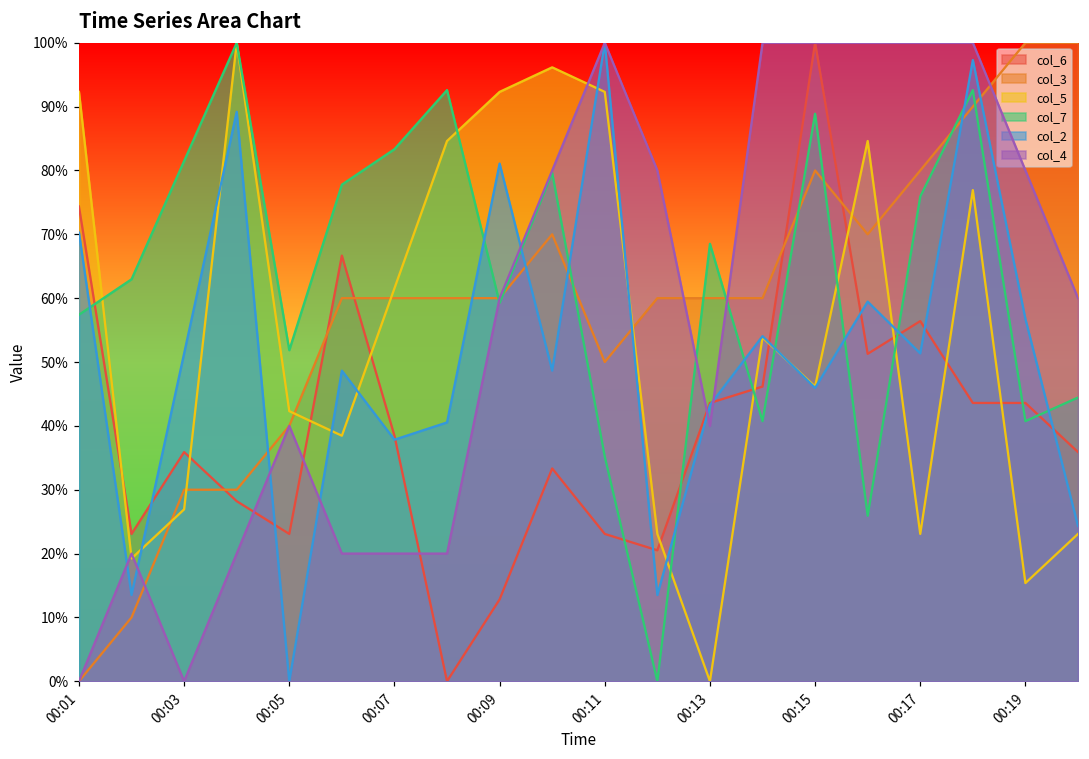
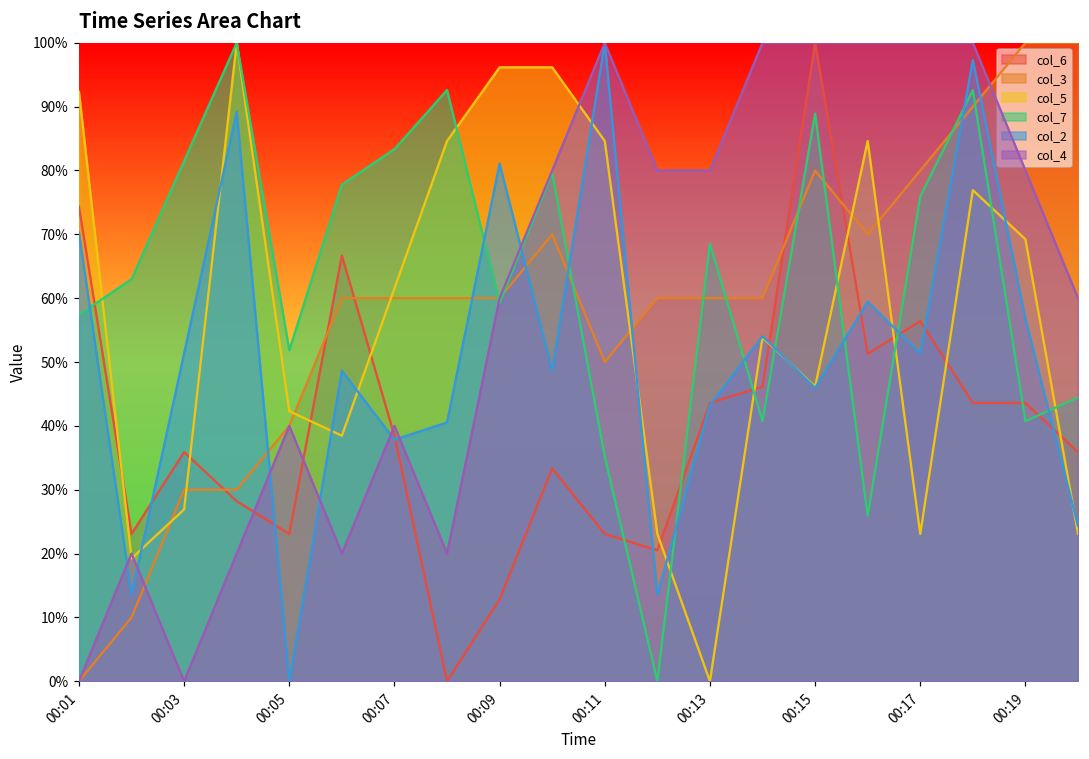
  {
    "col_5": {
      "00:01": "92%",
      "00:03": "27%",
      "00:05": "42%",
      "00:07": "62%",
-     "00:09": "92%",
-     "00:11": "92%",
+     "00:09": "96%",
+     "00:11": "85%",
      "00:13": "0%",
      "00:17": "23%",
-     "00:19": "15%"
+     "00:19": "69%"
    },
    "col_7": {
      "00:01": "57%",
      "00:03": "81%",
      "00:05": "52%",
      "00:07": "83%",
      "00:09": "59%",
      "00:11": "35%",
      "00:13": "69%",
      "00:15": "89%",
      "00:17": "76%",
      "00:19": "41%"
    },
    "col_2": {
      "00:01": "70%",
      "00:03": "51%",
      "00:05": "0%",
      "00:07": "38%",
      "00:09": "81%",
      "00:17": "51%",
      "00:19": "57%"
    },
    "col_4": {
      "00:03": "0%",
-     "00:07": "20%",
-     "00:13": "40%",
+     "00:07": "40%",
+     "00:13": "80%",
      "00:17": "100%",
      "00:19": "80%"
    }
  }
